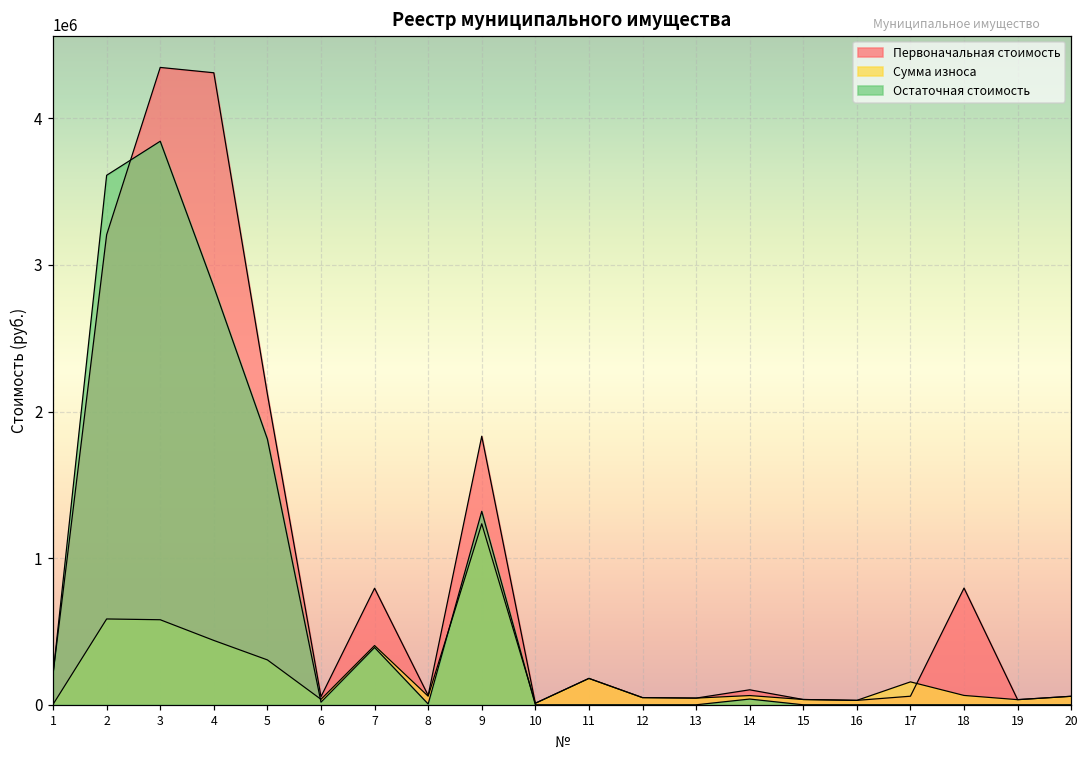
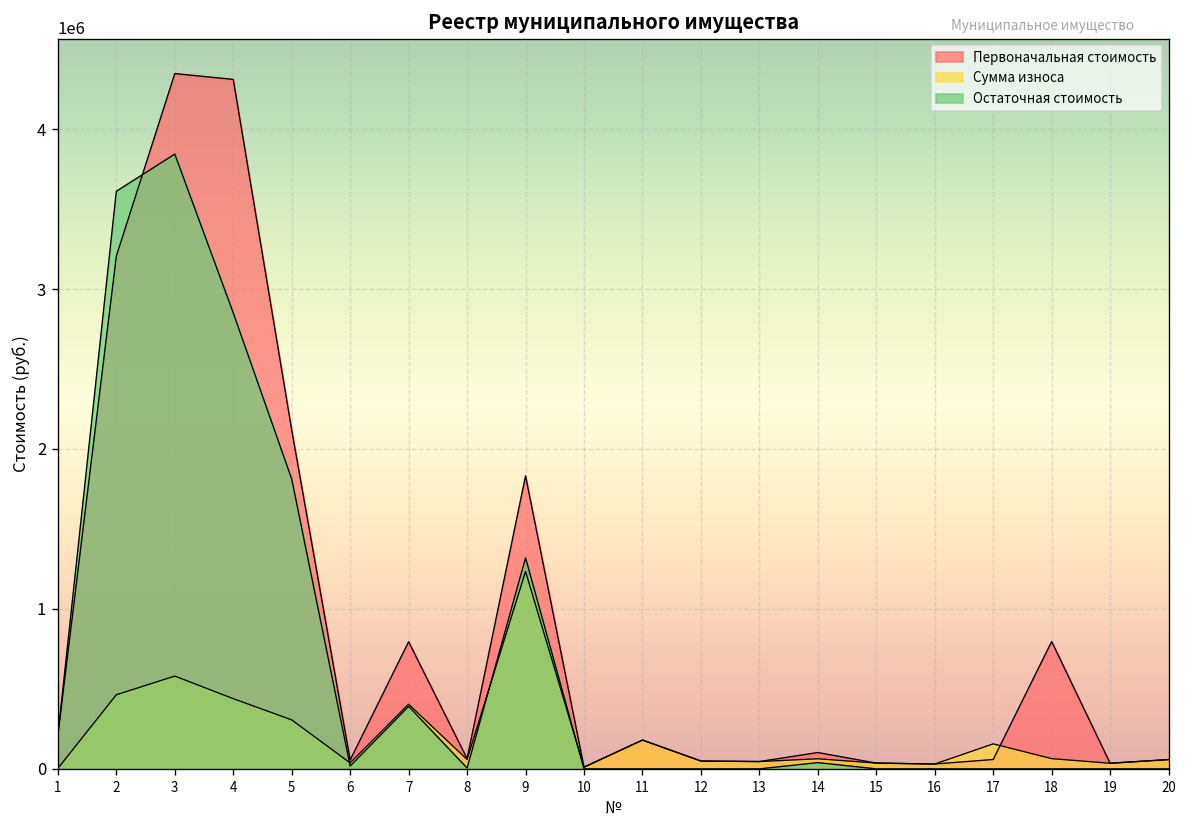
  {
    "Первоначальная стоимость": {
      "2": 3210000,
      "3": 4350000,
      "4": 4310000,
      "5": 2120000,
      "7": 790000,
      "9": 1830000,
      "14": 100000,
      "17": 60000,
      "18": 800000
    },
    "Сумма износа": {
      "1": 0,
-     "2": 590000,
+     "2": 460000,
      "3": 580000,
      "4": 440000,
      "5": 310000,
      "9": 1230000,
      "14": 60000,
      "17": 160000,
      "18": 60000
    },
    "Остаточная стоимость": {
      "2": 3610000,
      "3": 3840000,
      "4": 2850000,
      "5": 1810000,
      "6": 20000,
      "8": 10000,
      "9": 1320000,
      "11": 0,
      "12": 0,
      "13": 0,
      "14": 40000,
      "15": 0,
      "16": 0,
      "17": 0,
      "18": 0,
      "19": 0,
      "20": 0
    }
  }
